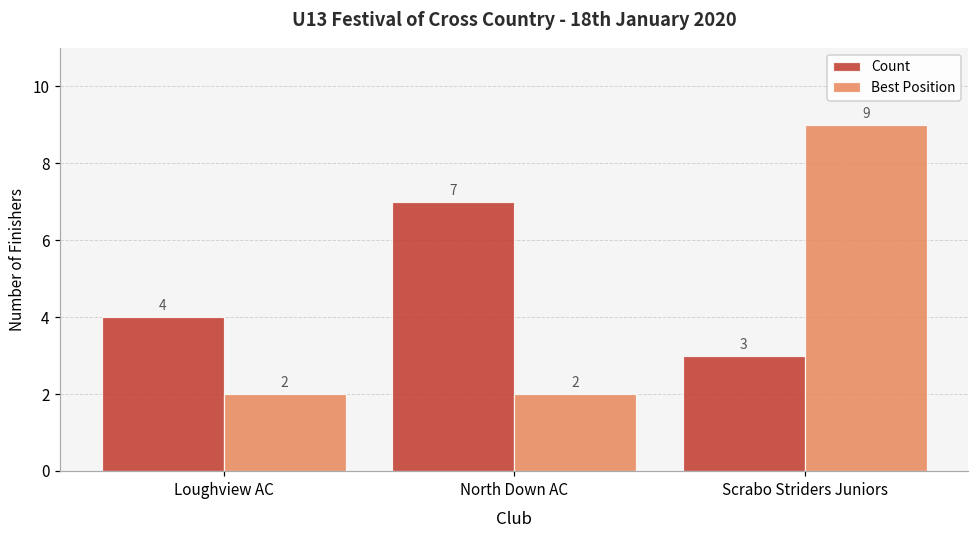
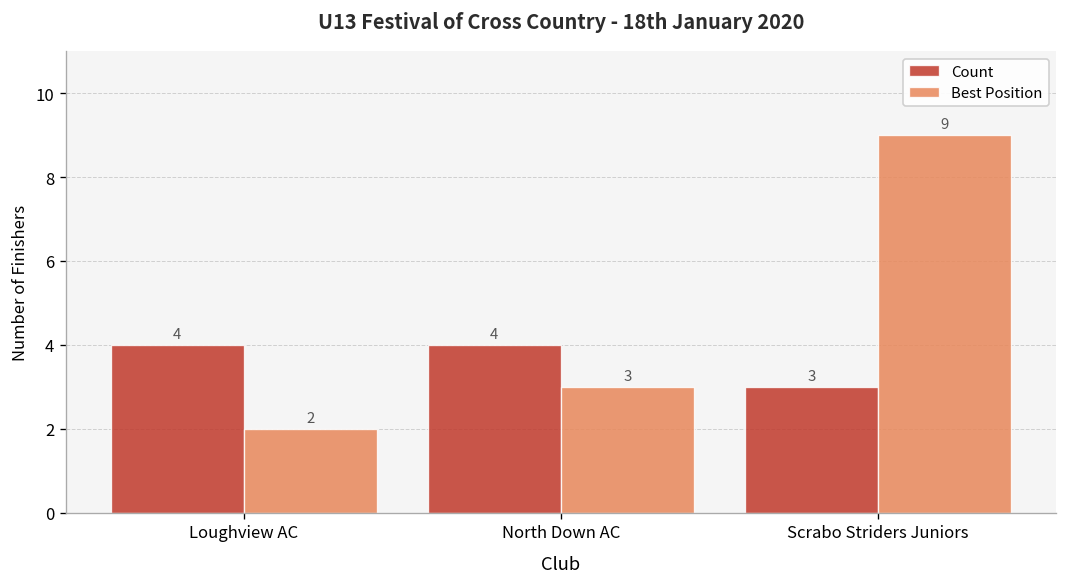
  {
    "Count": {
      "Loughview AC": 4,
-     "North Down AC": 7,
+     "North Down AC": 4,
      "Scrabo Striders Juniors": 3
    },
    "Best Position": {
      "Loughview AC": 2,
-     "North Down AC": 2,
+     "North Down AC": 3,
      "Scrabo Striders Juniors": 9
    }
  }
